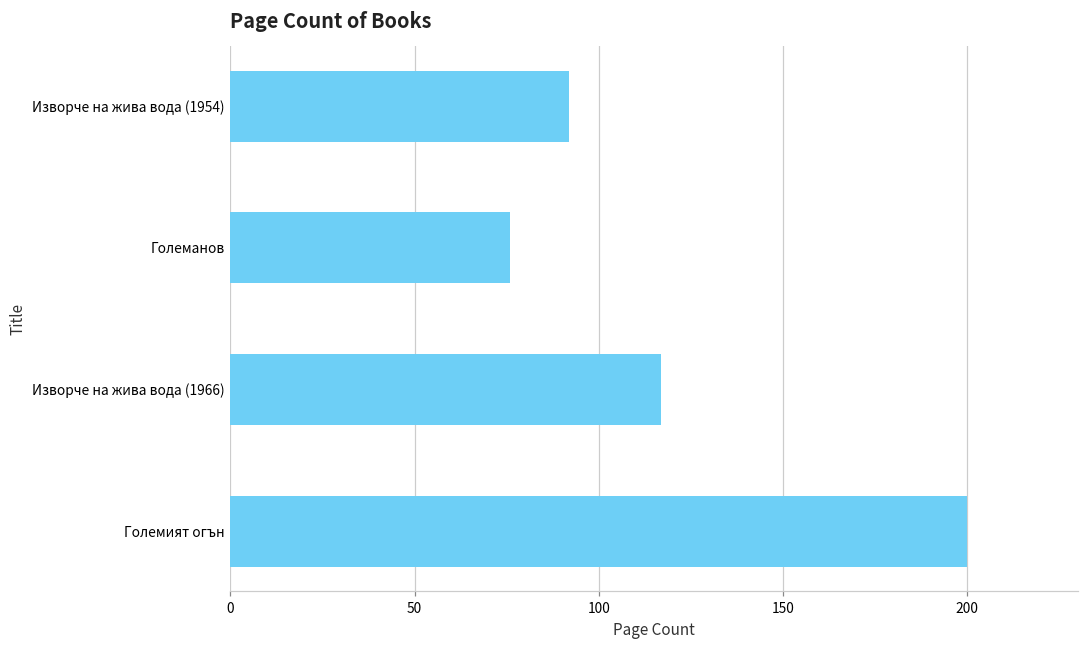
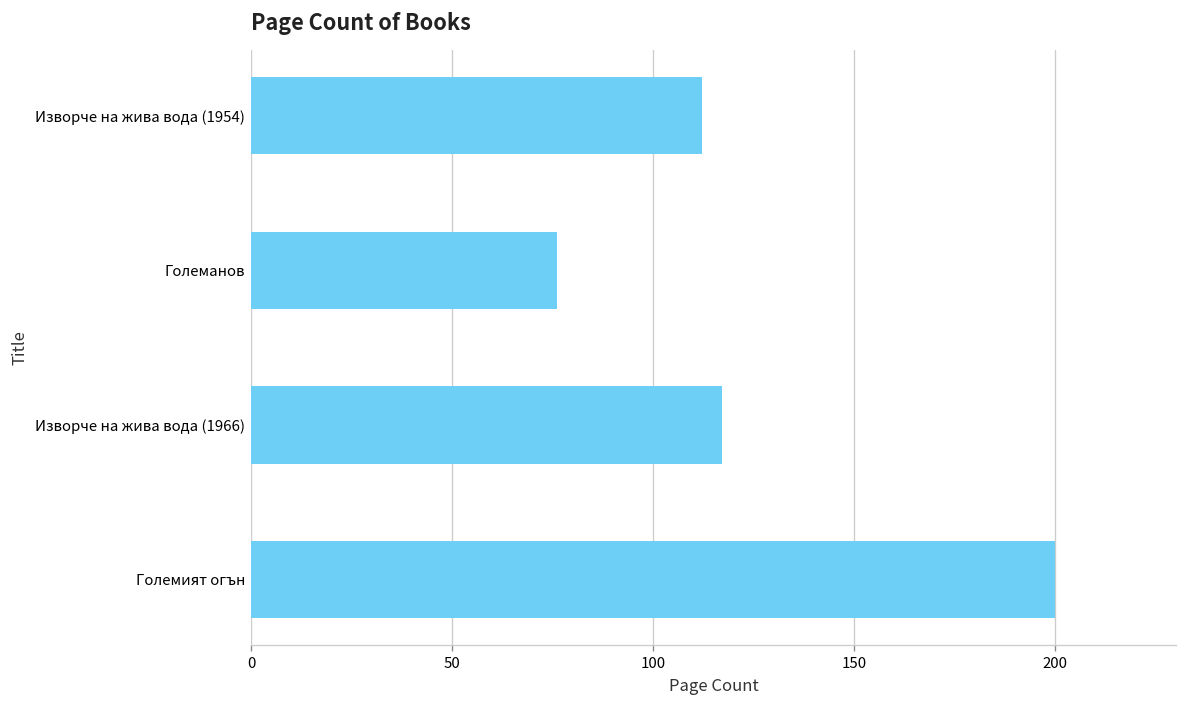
  {
-   "Изворче на жива вода (1954)": 92,
+   "Изворче на жива вода (1954)": 112,
    "Големанов": 76,
    "Изворче на жива вода (1966)": 117,
    "Големият огън": 200
  }
